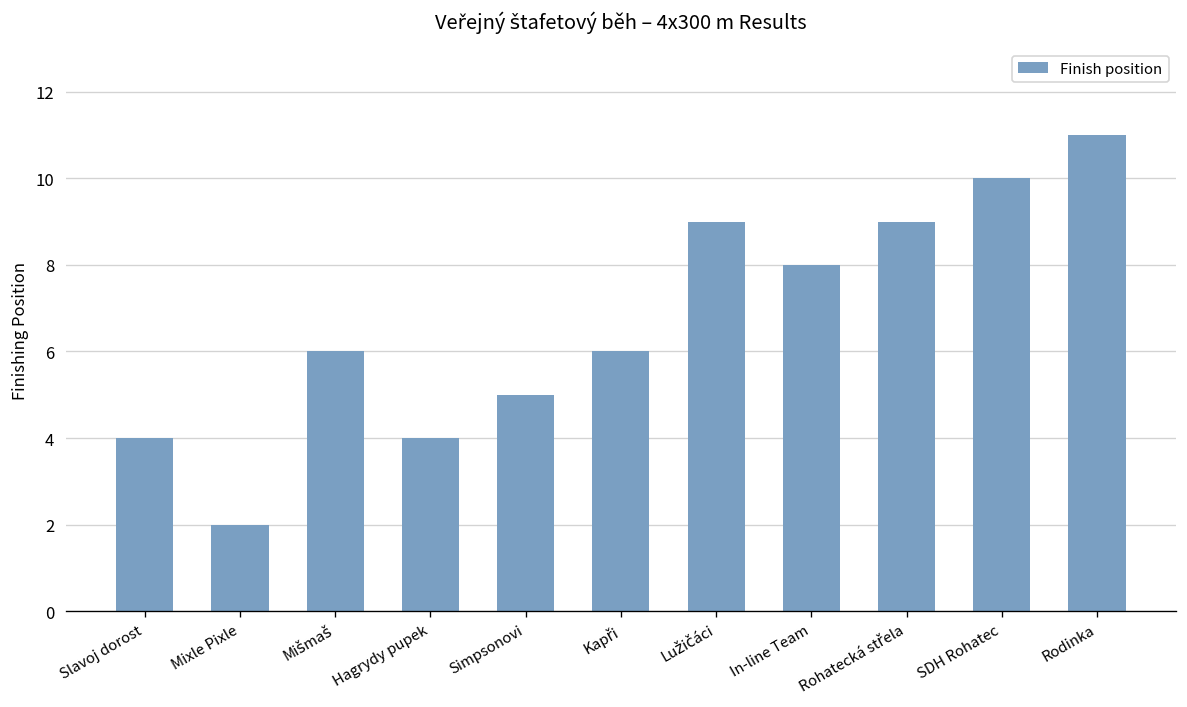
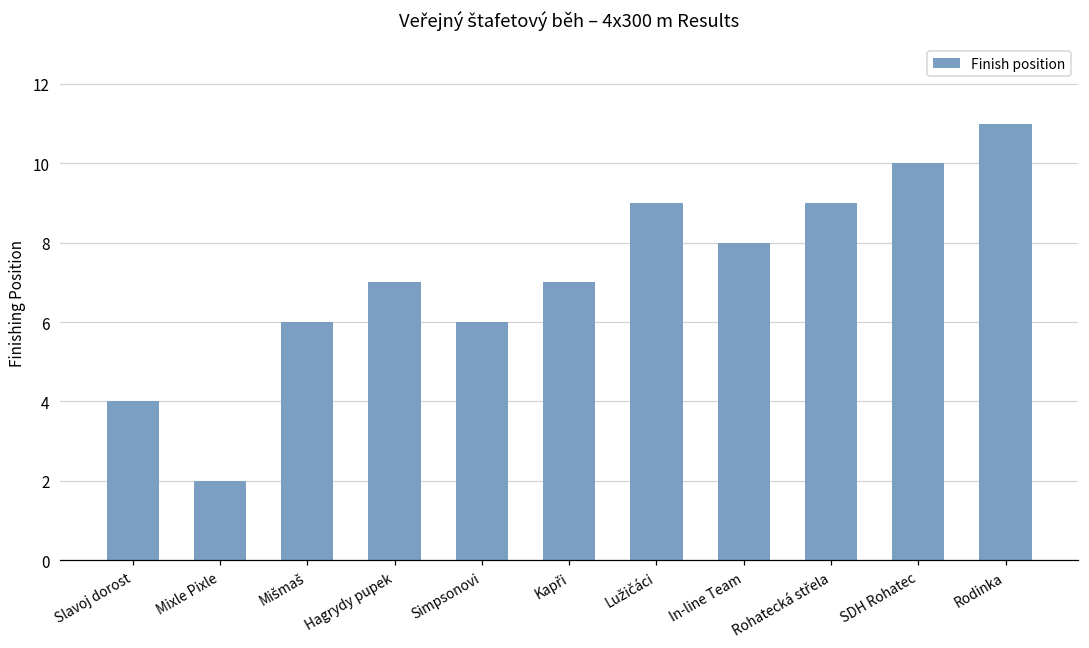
  {
    "Slavoj dorost": 4,
    "Mixle Pixle": 2,
    "Mišmaš": 6,
-   "Hagrydy pupek": 4,
-   "Simpsonovi": 5,
-   "Kapři": 6,
+   "Hagrydy pupek": 7,
+   "Simpsonovi": 6,
+   "Kapři": 7,
    "Lužičáci": 9,
    "In-line Team": 8,
    "Rohatecká střela": 9,
    "SDH Rohatec": 10,
    "Rodinka": 11
  }
